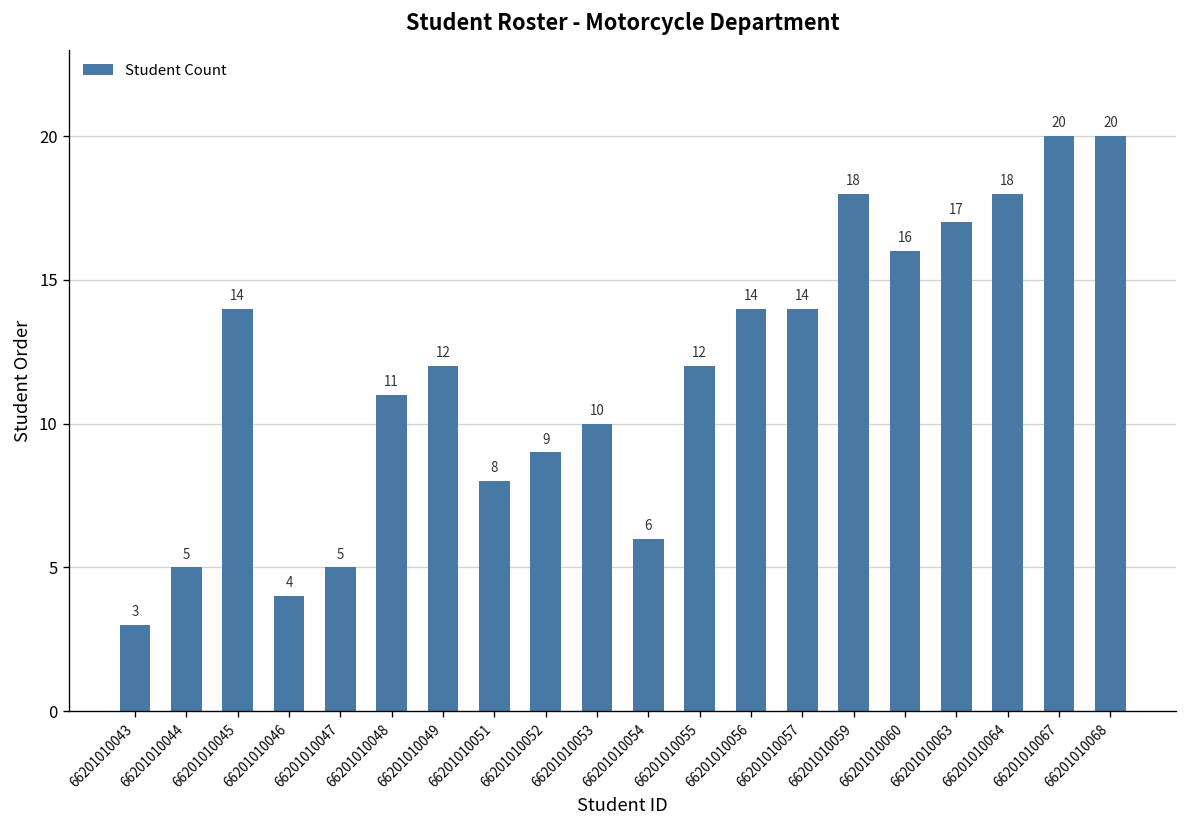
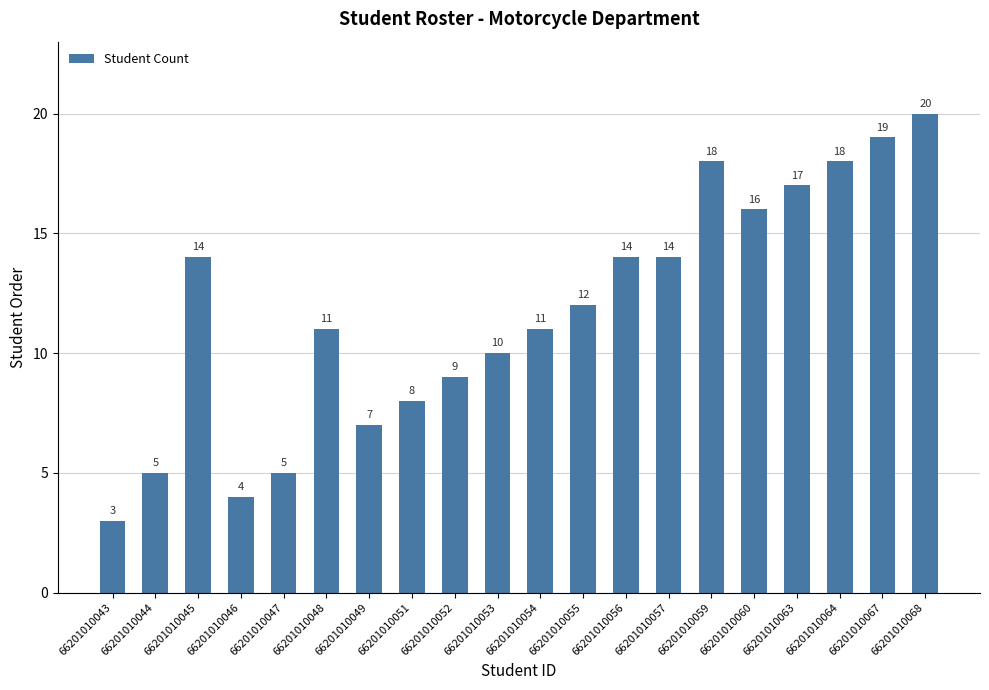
  {
    "66201010043": 3,
    "66201010044": 5,
    "66201010045": 14,
    "66201010046": 4,
    "66201010047": 5,
    "66201010048": 11,
-   "66201010049": 12,
+   "66201010049": 7,
    "66201010051": 8,
    "66201010052": 9,
    "66201010053": 10,
-   "66201010054": 6,
+   "66201010054": 11,
    "66201010055": 12,
    "66201010056": 14,
    "66201010057": 14,
    "66201010059": 18,
    "66201010060": 16,
    "66201010063": 17,
    "66201010064": 18,
-   "66201010067": 20,
+   "66201010067": 19,
    "66201010068": 20
  }
